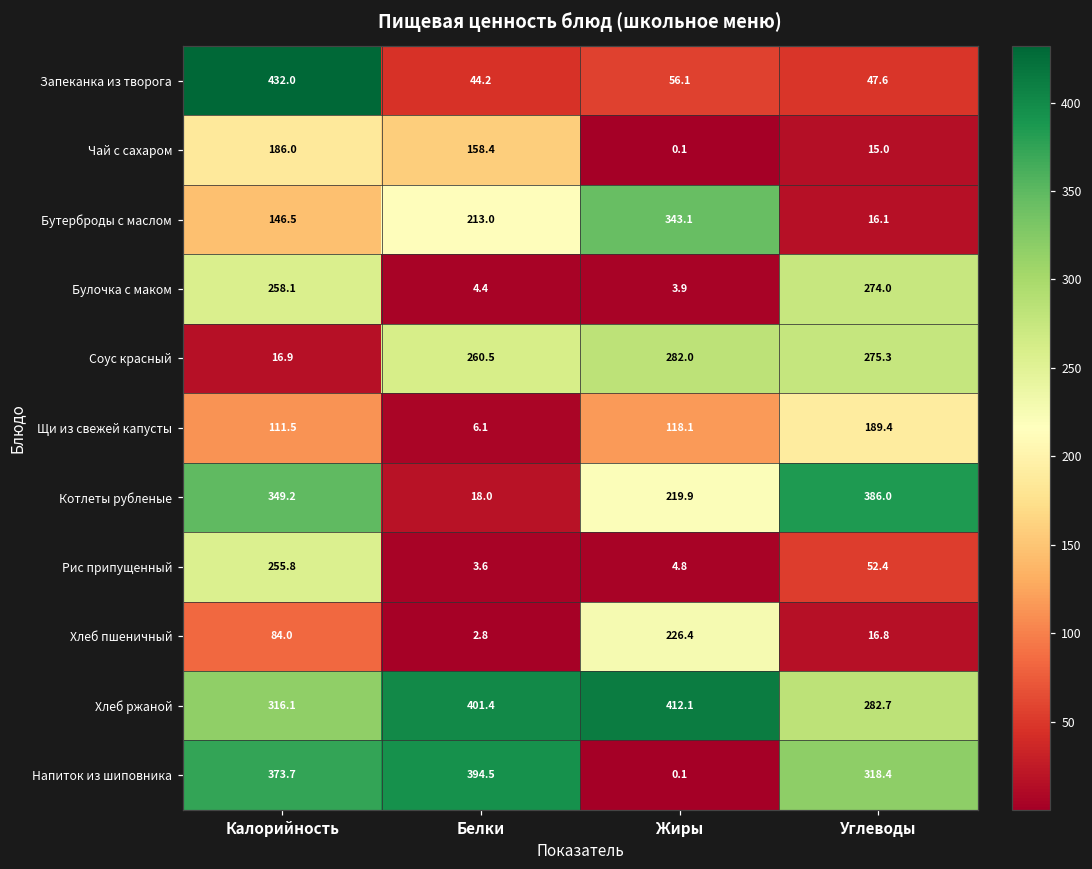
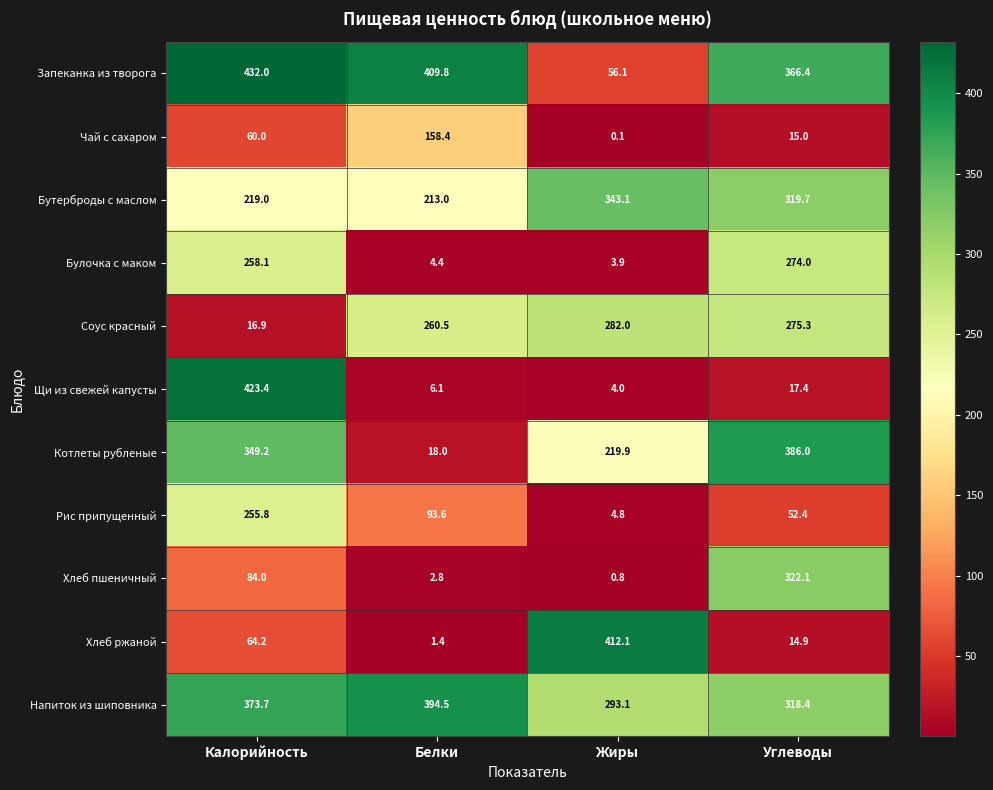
  {
    "Запеканка из творога": {
      "Калорийность": 432.0,
-     "Белки": 44.2,
+     "Белки": 409.8,
      "Жиры": 56.1,
-     "Углеводы": 47.6
+     "Углеводы": 366.4
    },
    "Чай с сахаром": {
-     "Калорийность": 186.0,
+     "Калорийность": 60.0,
      "Белки": 158.4,
      "Жиры": 0.1,
      "Углеводы": 15.0
    },
    "Бутерброды с маслом": {
-     "Калорийность": 146.5,
+     "Калорийность": 219.0,
      "Белки": 213.0,
      "Жиры": 343.1,
-     "Углеводы": 16.1
+     "Углеводы": 319.7
    },
    "Булочка с маком": {
      "Калорийность": 258.1,
      "Белки": 4.4,
      "Жиры": 3.9,
      "Углеводы": 274.0
    },
    "Соус красный": {
      "Калорийность": 16.9,
      "Белки": 260.5,
      "Жиры": 282.0,
      "Углеводы": 275.3
    },
    "Щи из свежей капусты": {
-     "Калорийность": 111.5,
+     "Калорийность": 423.4,
      "Белки": 6.1,
-     "Жиры": 118.1,
-     "Углеводы": 189.4
+     "Жиры": 4.0,
+     "Углеводы": 17.4
    },
    "Котлеты рубленые": {
      "Калорийность": 349.2,
      "Белки": 18.0,
      "Жиры": 219.9,
      "Углеводы": 386.0
    },
    "Рис припущенный": {
      "Калорийность": 255.8,
-     "Белки": 3.6,
+     "Белки": 93.6,
      "Жиры": 4.8,
      "Углеводы": 52.4
    },
    "Хлеб пшеничный": {
      "Калорийность": 84.0,
      "Белки": 2.8,
-     "Жиры": 226.4,
-     "Углеводы": 16.8
+     "Жиры": 0.8,
+     "Углеводы": 322.1
    },
    "Хлеб ржаной": {
-     "Калорийность": 316.1,
-     "Белки": 401.4,
+     "Калорийность": 64.2,
+     "Белки": 1.4,
      "Жиры": 412.1,
-     "Углеводы": 282.7
+     "Углеводы": 14.9
    },
    "Напиток из шиповника": {
      "Калорийность": 373.7,
      "Белки": 394.5,
-     "Жиры": 0.1,
+     "Жиры": 293.1,
      "Углеводы": 318.4
    }
  }
